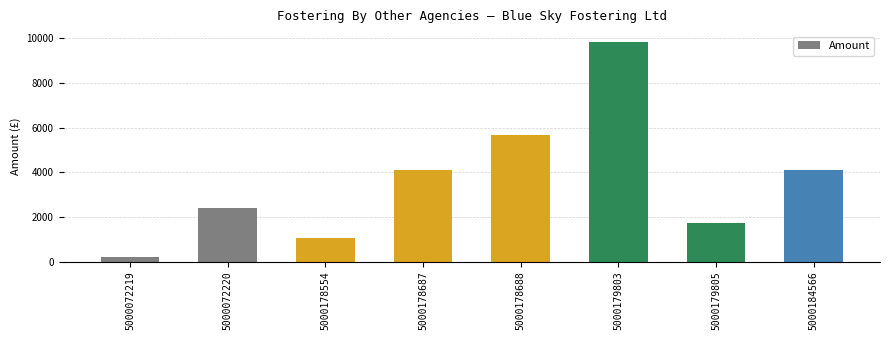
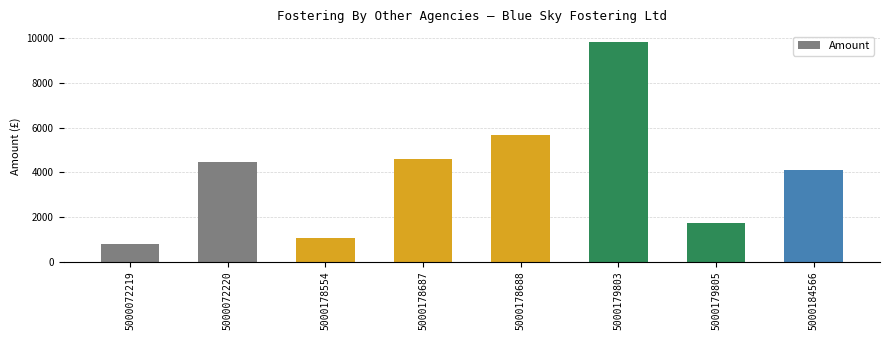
  {
-   "5000072219": 200,
-   "5000072220": 2400,
+   "5000072219": 800,
+   "5000072220": 4400,
    "5000178554": 1100,
-   "5000178687": 4100,
+   "5000178687": 4600,
    "5000178688": 5700,
    "5000179803": 9800,
    "5000179805": 1700,
    "5000184566": 4100
  }
